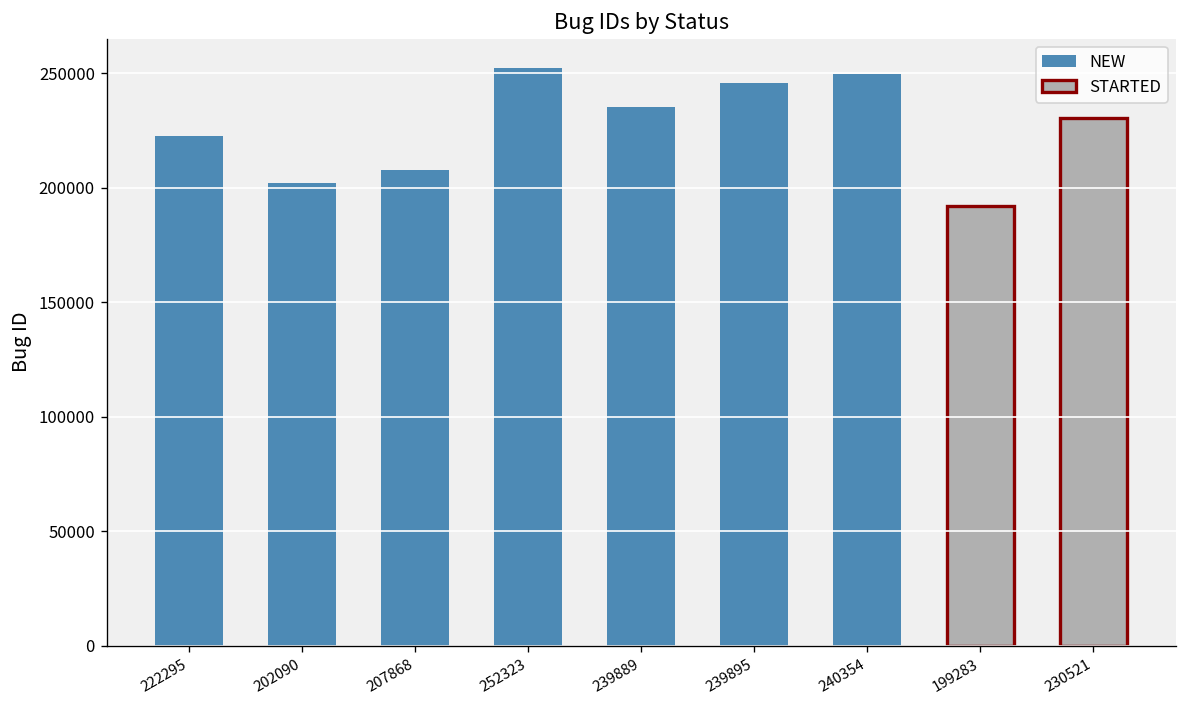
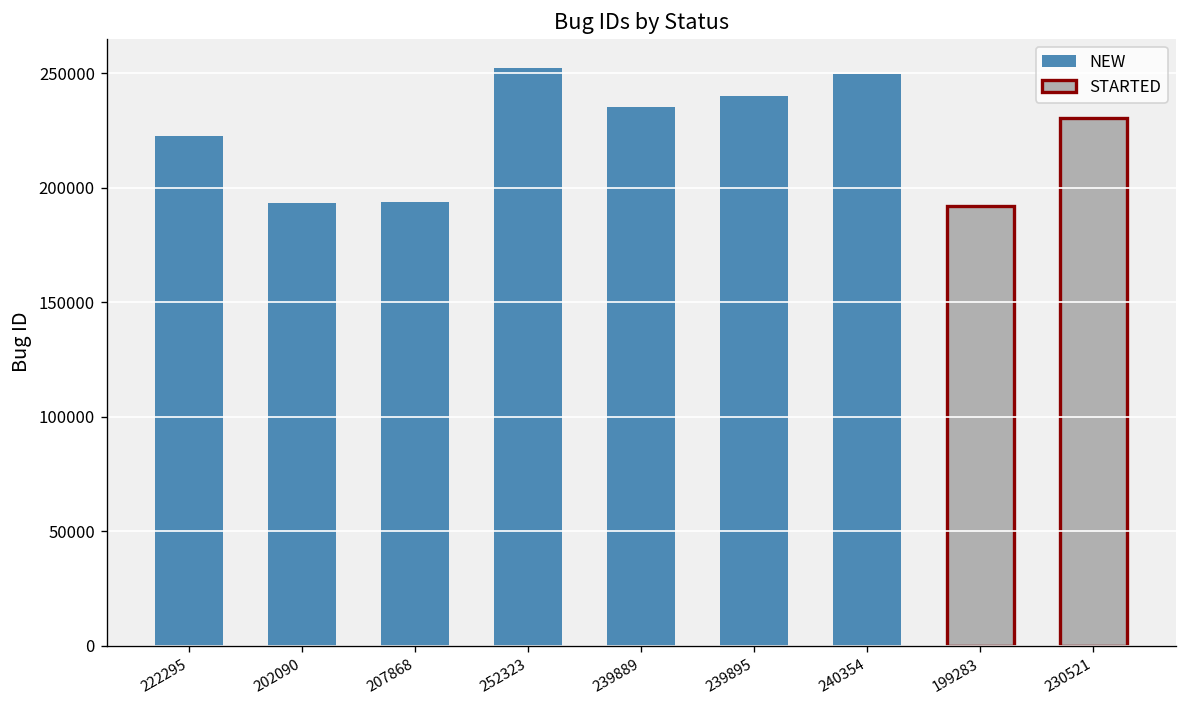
  {
    "NEW": {
      "222295": 222000,
-     "202090": 202000,
-     "207868": 208000,
+     "202090": 193000,
+     "207868": 194000,
      "252323": 252000,
      "239889": 235000,
-     "239895": 245000,
+     "239895": 240000,
      "240354": 250000
    },
    "STARTED": {
      "199283": 192000,
      "230521": 231000
    }
  }
